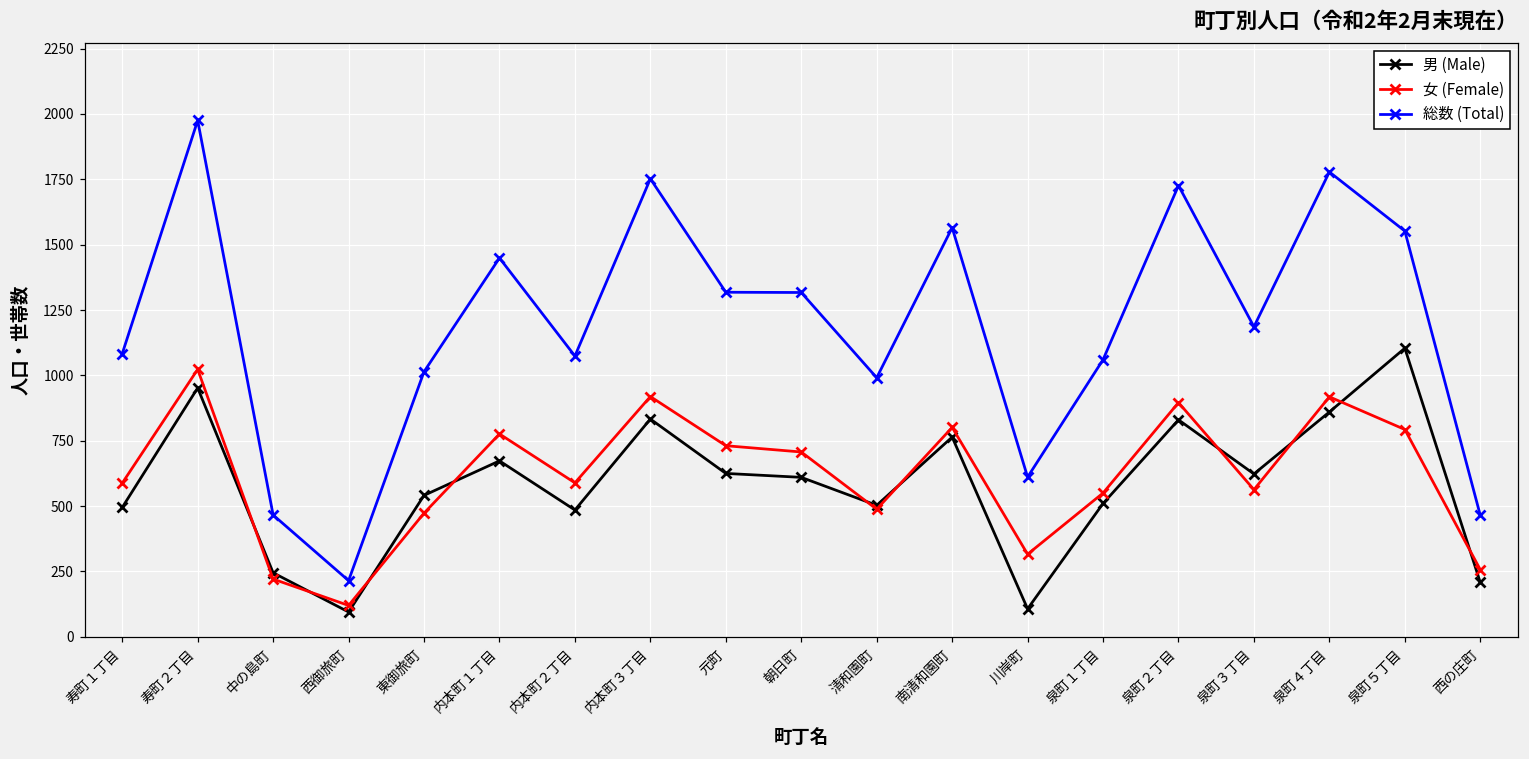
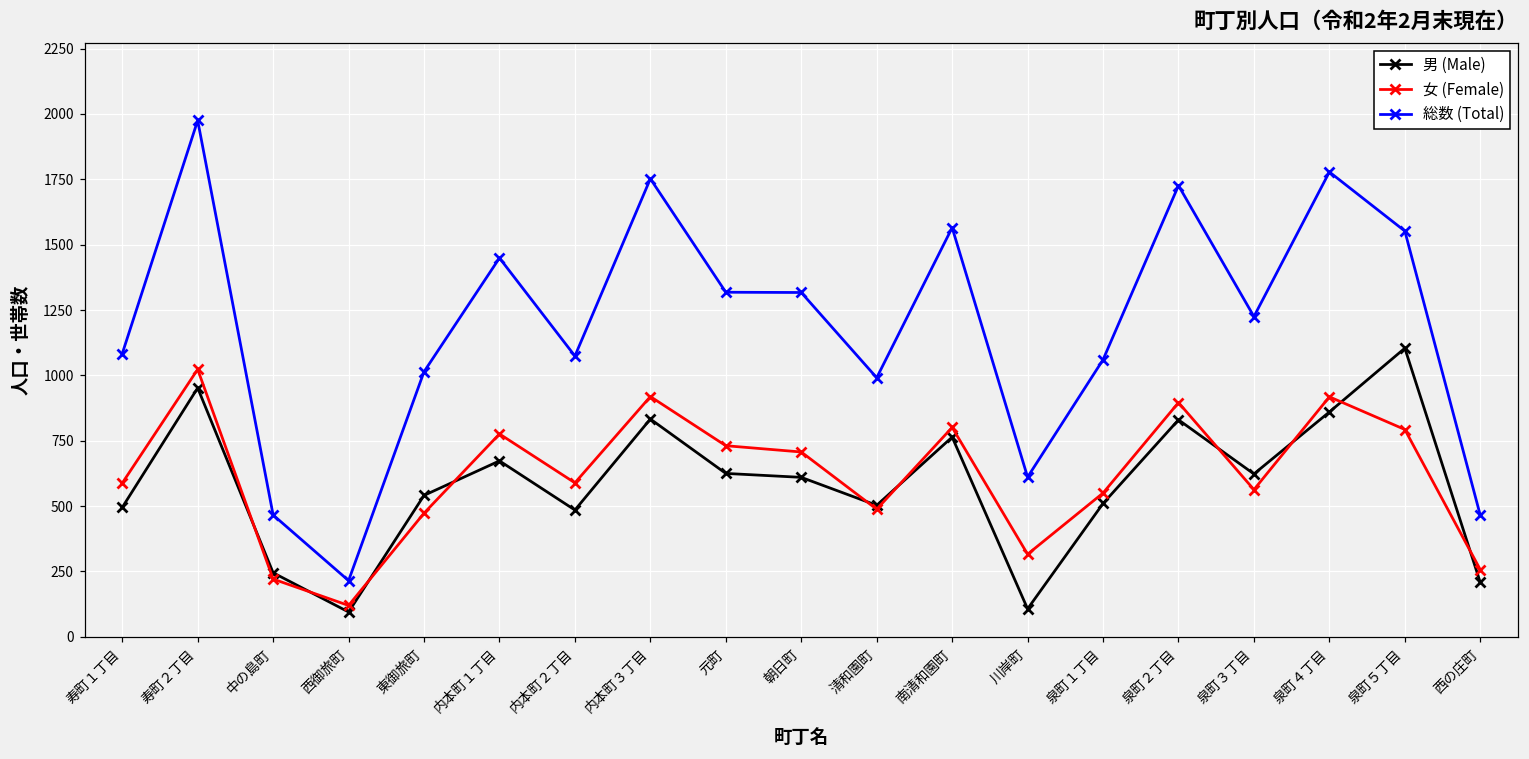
  {
    "男 (Male)": {
      "寿町１丁目": 500,
      "寿町２丁目": 950,
      "中の島町": 250,
      "西御旅町": 100,
      "東御旅町": 540,
      "内本町１丁目": 670,
      "内本町２丁目": 490,
      "内本町３丁目": 830,
      "元町": 630,
      "朝日町": 610,
      "清和園町": 500,
      "南清和園町": 760,
      "川岸町": 110,
      "泉町１丁目": 510,
      "泉町２丁目": 830,
      "泉町３丁目": 620,
      "泉町４丁目": 860,
      "泉町５丁目": 1100,
      "西の庄町": 210
    },
    "女 (Female)": {
      "寿町１丁目": 590,
      "寿町２丁目": 1020,
      "中の島町": 220,
      "西御旅町": 120,
      "東御旅町": 470,
      "内本町１丁目": 780,
      "内本町２丁目": 590,
      "内本町３丁目": 920,
      "元町": 730,
      "朝日町": 710,
      "清和園町": 490,
      "南清和園町": 800,
      "川岸町": 320,
      "泉町１丁目": 550,
      "泉町２丁目": 900,
      "泉町３丁目": 560,
      "泉町４丁目": 920,
      "泉町５丁目": 790,
      "西の庄町": 260
    },
    "総数 (Total)": {
      "寿町１丁目": 1080,
      "寿町２丁目": 1980,
      "中の島町": 470,
      "西御旅町": 220,
      "東御旅町": 1010,
      "内本町１丁目": 1450,
      "内本町２丁目": 1070,
      "内本町３丁目": 1750,
      "元町": 1320,
      "朝日町": 1320,
      "清和園町": 990,
      "南清和園町": 1570,
      "川岸町": 610,
      "泉町１丁目": 1060,
      "泉町２丁目": 1730,
-     "泉町３丁目": 1190,
+     "泉町３丁目": 1230,
      "泉町４丁目": 1780,
      "泉町５丁目": 1550,
      "西の庄町": 470
    }
  }
